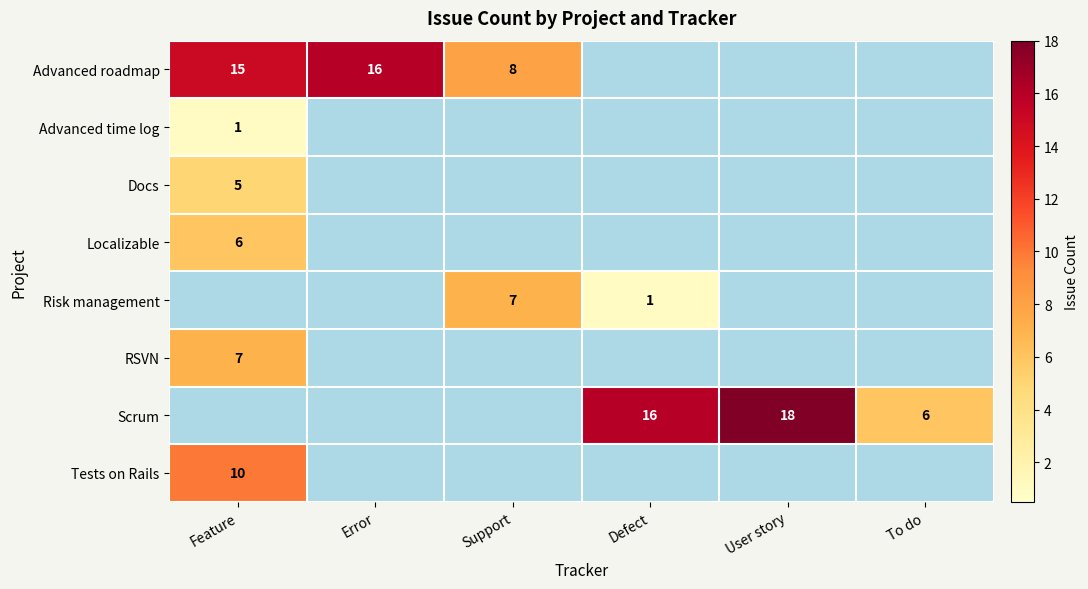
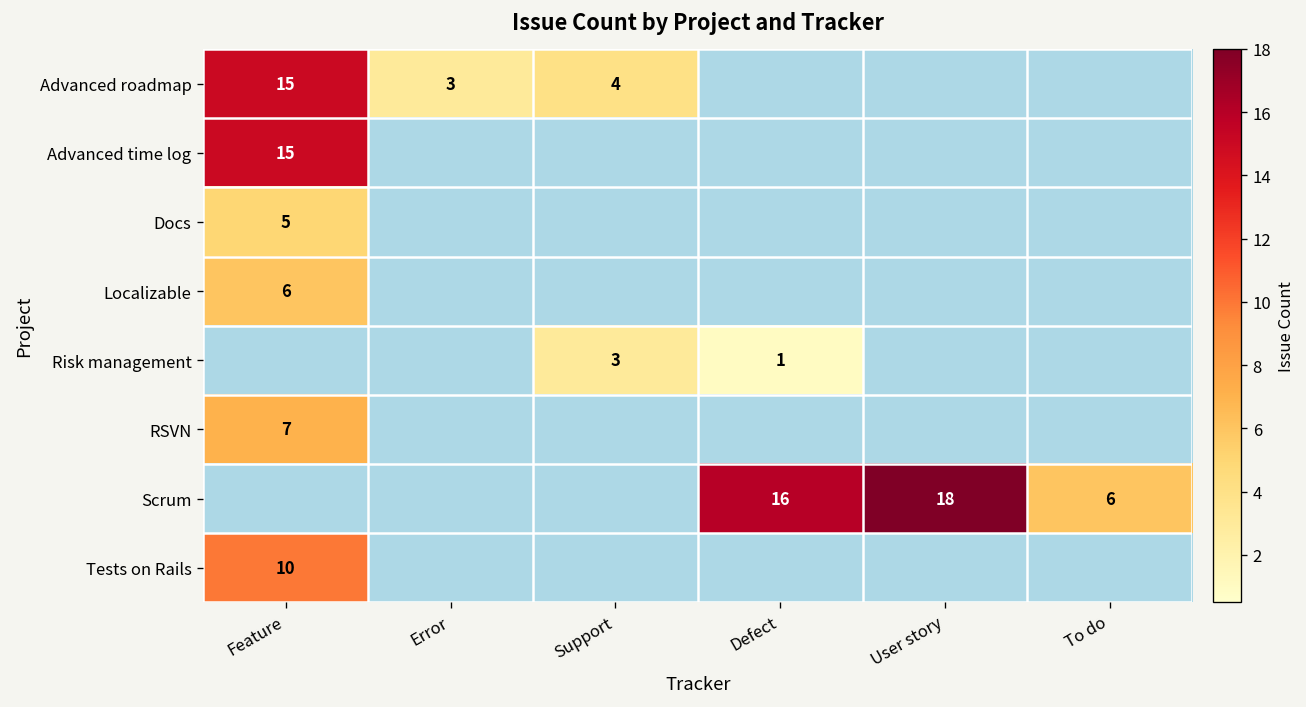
  {
    "Advanced roadmap": {
      "Feature": 15,
-     "Error": 16,
-     "Support": 8
+     "Error": 3,
+     "Support": 4
    },
    "Advanced time log": {
-     "Feature": 1
+     "Feature": 15
    },
    "Docs": {
      "Feature": 5
    },
    "Localizable": {
      "Feature": 6
    },
    "Risk management": {
-     "Support": 7,
+     "Support": 3,
      "Defect": 1
    },
    "RSVN": {
      "Feature": 7
    },
    "Scrum": {
      "Defect": 16,
      "User story": 18,
      "To do": 6
    },
    "Tests on Rails": {
      "Feature": 10
    }
  }
